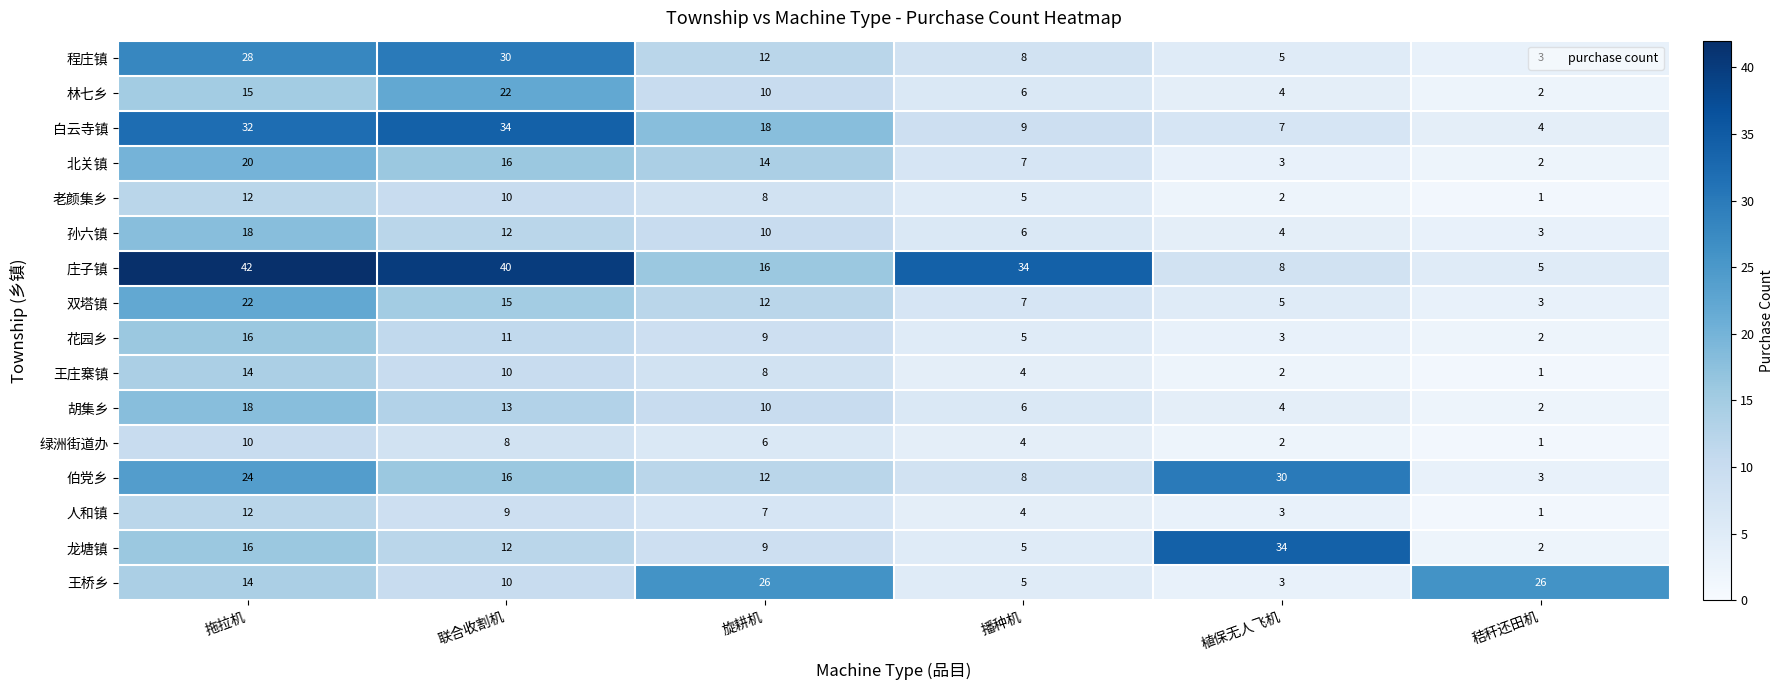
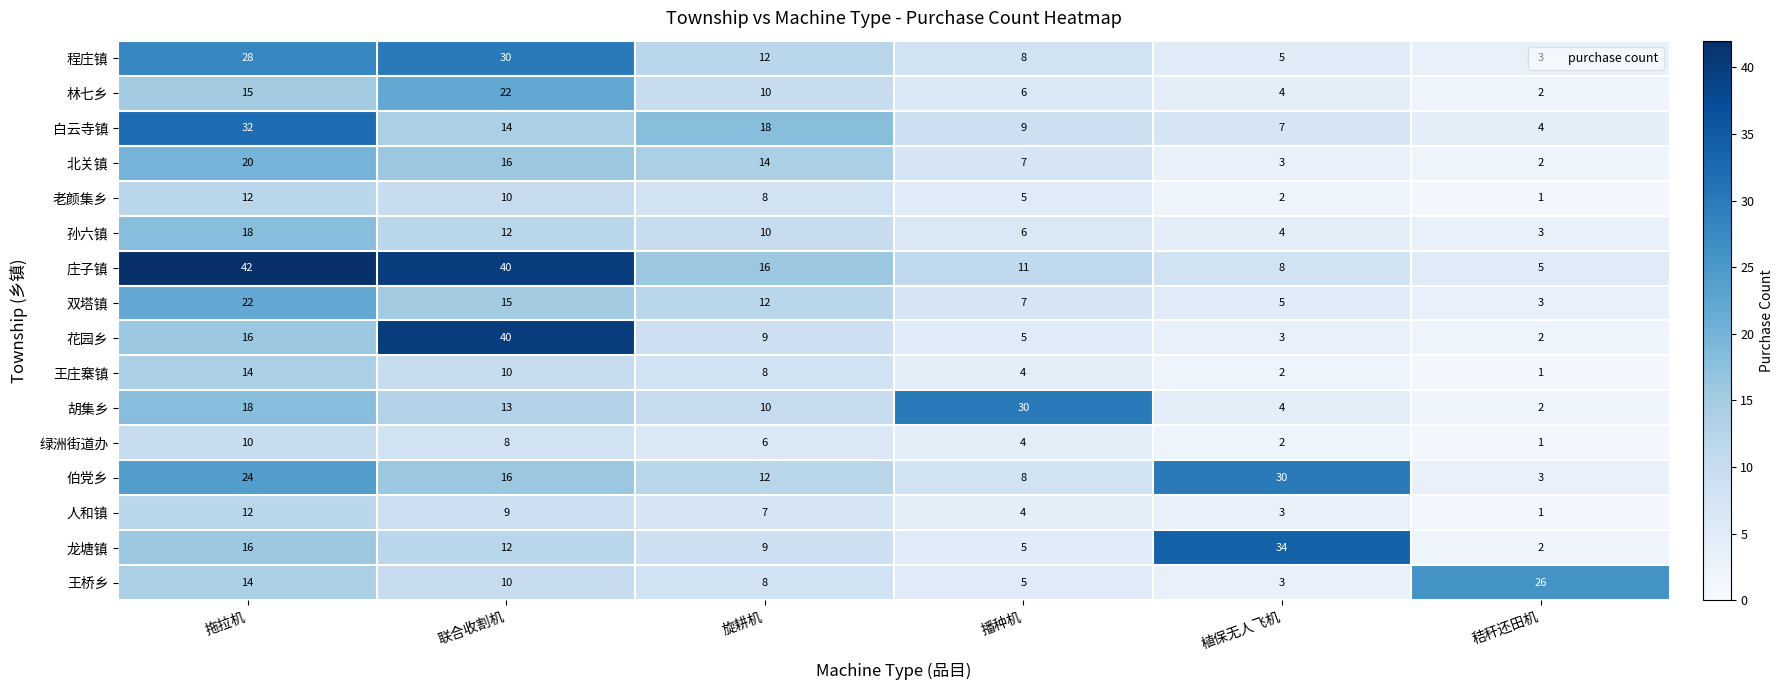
  {
    "程庄镇": {
      "拖拉机": 28,
      "联合收割机": 30,
      "旋耕机": 12,
      "播种机": 8,
      "植保无人飞机": 5
    },
    "林七乡": {
      "拖拉机": 15,
      "联合收割机": 22,
      "旋耕机": 10,
      "播种机": 6,
      "植保无人飞机": 4,
      "秸秆还田机": 2
    },
    "白云寺镇": {
      "拖拉机": 32,
-     "联合收割机": 34,
+     "联合收割机": 14,
      "旋耕机": 18,
      "播种机": 9,
      "植保无人飞机": 7,
      "秸秆还田机": 4
    },
    "北关镇": {
      "拖拉机": 20,
      "联合收割机": 16,
      "旋耕机": 14,
      "播种机": 7,
      "植保无人飞机": 3,
      "秸秆还田机": 2
    },
    "老颜集乡": {
      "拖拉机": 12,
      "联合收割机": 10,
      "旋耕机": 8,
      "播种机": 5,
      "植保无人飞机": 2,
      "秸秆还田机": 1
    },
    "孙六镇": {
      "拖拉机": 18,
      "联合收割机": 12,
      "旋耕机": 10,
      "播种机": 6,
      "植保无人飞机": 4,
      "秸秆还田机": 3
    },
    "庄子镇": {
      "拖拉机": 42,
      "联合收割机": 40,
      "旋耕机": 16,
-     "播种机": 34,
+     "播种机": 11,
      "植保无人飞机": 8,
      "秸秆还田机": 5
    },
    "双塔镇": {
      "拖拉机": 22,
      "联合收割机": 15,
      "旋耕机": 12,
      "播种机": 7,
      "植保无人飞机": 5,
      "秸秆还田机": 3
    },
    "花园乡": {
      "拖拉机": 16,
-     "联合收割机": 11,
+     "联合收割机": 40,
      "旋耕机": 9,
      "播种机": 5,
      "植保无人飞机": 3,
      "秸秆还田机": 2
    },
    "王庄寨镇": {
      "拖拉机": 14,
      "联合收割机": 10,
      "旋耕机": 8,
      "播种机": 4,
      "植保无人飞机": 2,
      "秸秆还田机": 1
    },
    "胡集乡": {
      "拖拉机": 18,
      "联合收割机": 13,
      "旋耕机": 10,
-     "播种机": 6,
+     "播种机": 30,
      "植保无人飞机": 4,
      "秸秆还田机": 2
    },
    "绿洲街道办": {
      "拖拉机": 10,
      "联合收割机": 8,
      "旋耕机": 6,
      "播种机": 4,
      "植保无人飞机": 2,
      "秸秆还田机": 1
    },
    "伯党乡": {
      "拖拉机": 24,
      "联合收割机": 16,
      "旋耕机": 12,
      "播种机": 8,
      "植保无人飞机": 30,
      "秸秆还田机": 3
    },
    "人和镇": {
      "拖拉机": 12,
      "联合收割机": 9,
      "旋耕机": 7,
      "播种机": 4,
      "植保无人飞机": 3,
      "秸秆还田机": 1
    },
    "龙塘镇": {
      "拖拉机": 16,
      "联合收割机": 12,
      "旋耕机": 9,
      "播种机": 5,
      "植保无人飞机": 34,
      "秸秆还田机": 2
    },
    "王桥乡": {
      "拖拉机": 14,
      "联合收割机": 10,
-     "旋耕机": 26,
+     "旋耕机": 8,
      "播种机": 5,
      "植保无人飞机": 3,
      "秸秆还田机": 26
    }
  }
